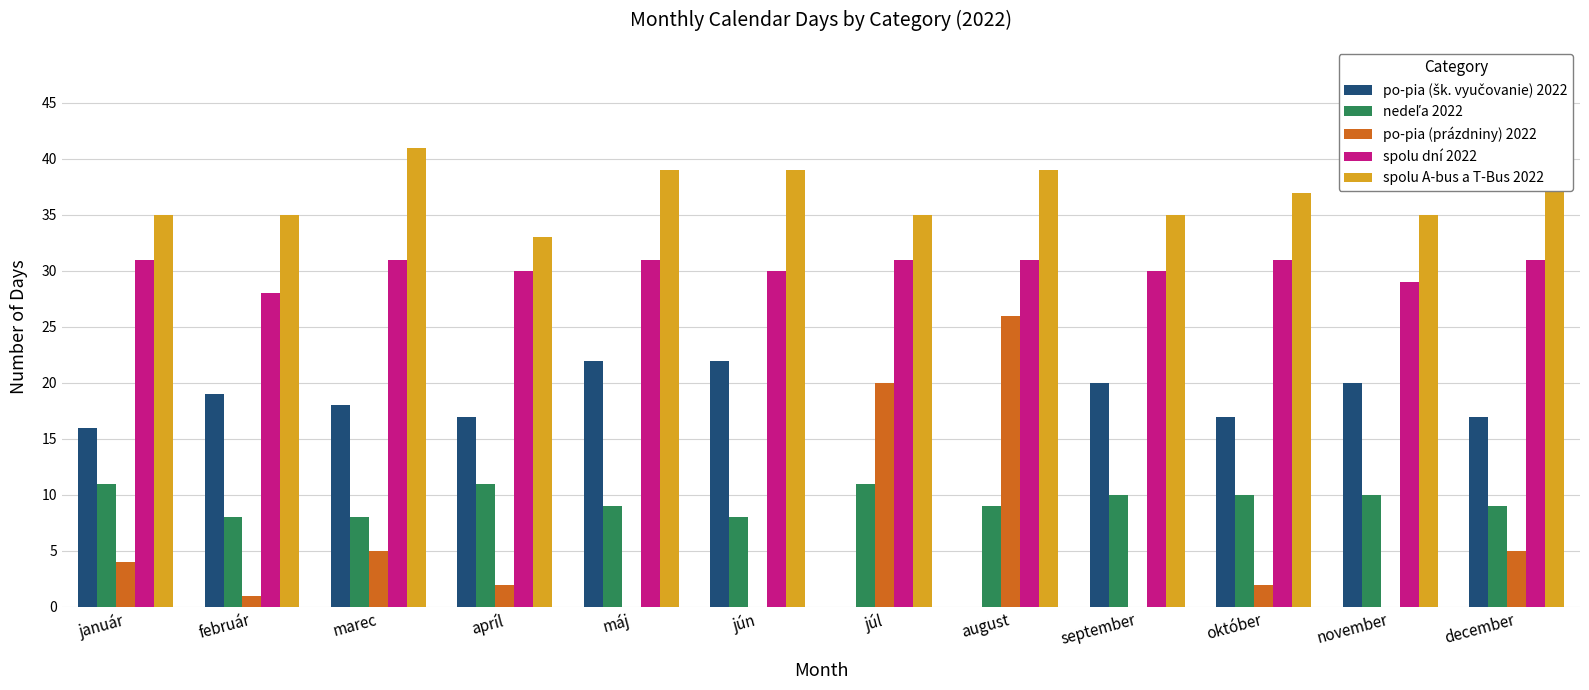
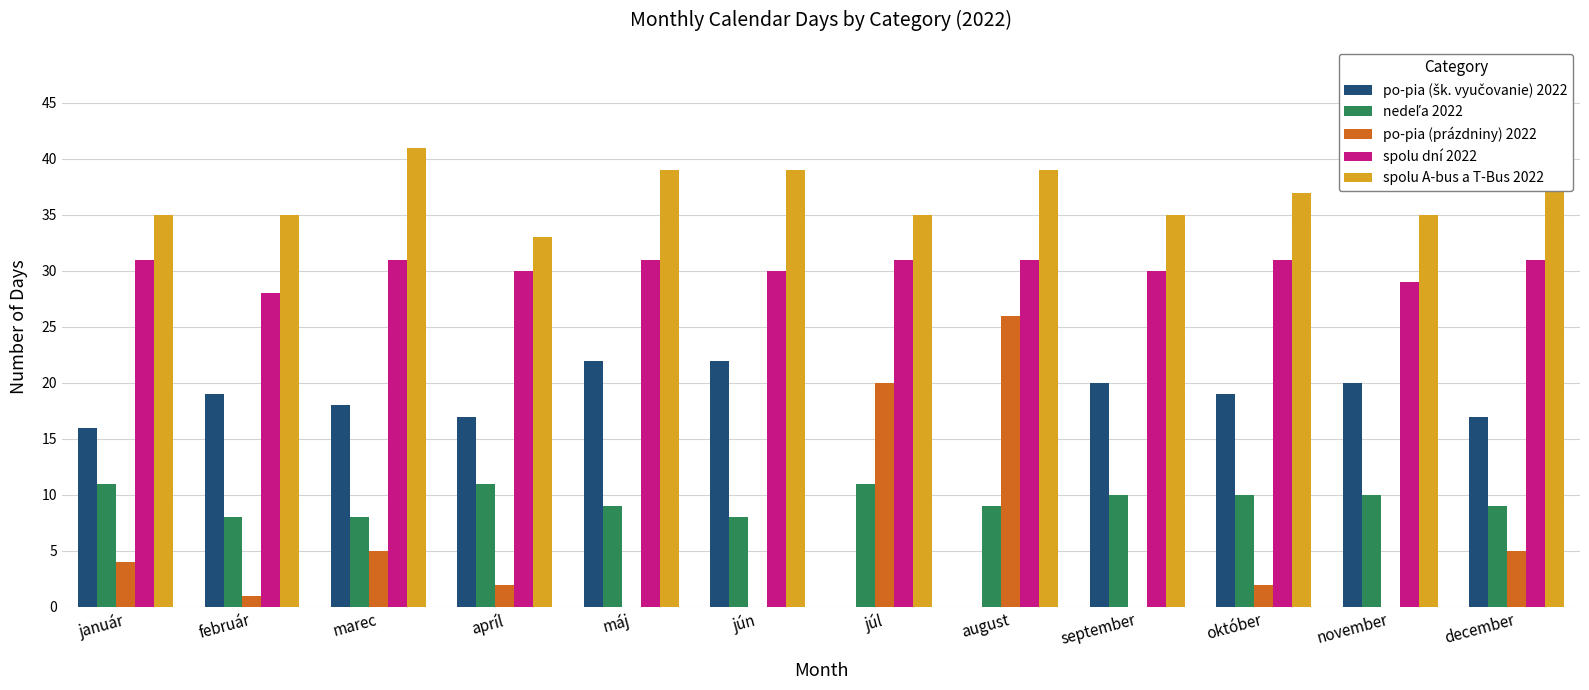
  {
    "po-pia (šk. vyučovanie) 2022": {
      "január": 16,
      "február": 19,
      "marec": 18,
      "apríl": 17,
      "máj": 22,
      "jún": 22,
      "júl": 0,
      "august": 0,
      "september": 20,
-     "október": 17,
+     "október": 19,
      "november": 20,
      "december": 17
    },
    "nedeľa 2022": {
      "január": 11,
      "február": 8,
      "marec": 8,
      "apríl": 11,
      "máj": 9,
      "jún": 8,
      "júl": 11,
      "august": 9,
      "september": 10,
      "október": 10,
      "november": 10,
      "december": 9
    },
    "po-pia (prázdniny) 2022": {
      "január": 4,
      "február": 1,
      "marec": 5,
      "apríl": 2,
      "máj": 0,
      "jún": 0,
      "júl": 20,
      "august": 26,
      "september": 0,
      "október": 2,
      "november": 0,
      "december": 5
    },
    "spolu dní 2022": {
      "január": 31,
      "február": 28,
      "marec": 31,
      "apríl": 30,
      "máj": 31,
      "jún": 30,
      "júl": 31,
      "august": 31,
      "september": 30,
      "október": 31,
      "november": 29,
      "december": 31
    },
    "spolu A-bus a T-Bus 2022": {
      "január": 35,
      "február": 35,
      "marec": 41,
      "apríl": 33,
      "máj": 39,
      "jún": 39,
      "júl": 35,
      "august": 39,
      "september": 35,
      "október": 37,
      "november": 35
    }
  }
